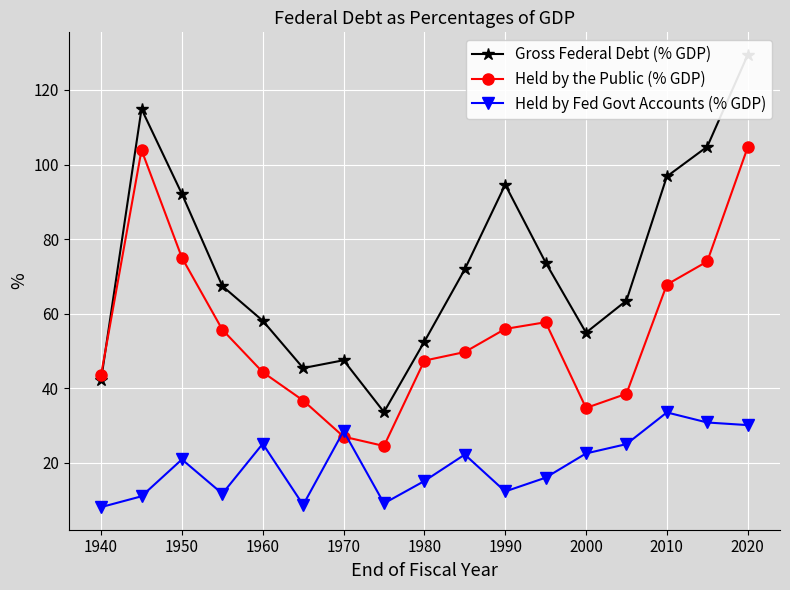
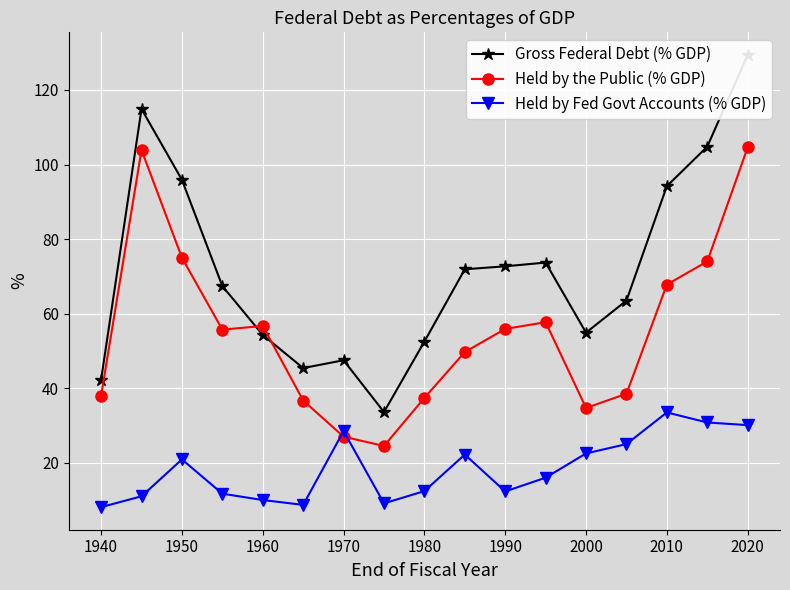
  {
    "Gross Federal Debt (% GDP)": {
      "1940": 42,
-     "1950": 92,
-     "1960": 58,
+     "1950": 96,
+     "1960": 54,
      "1970": 48,
      "1980": 53,
-     "1990": 95,
+     "1990": 73,
      "2000": 55,
-     "2010": 97
+     "2010": 94
    },
    "Held by the Public (% GDP)": {
-     "1940": 44,
+     "1940": 38,
      "1950": 75,
-     "1960": 44,
+     "1960": 57,
      "1970": 27,
-     "1980": 47,
+     "1980": 37,
      "1990": 56,
      "2000": 35,
      "2010": 68,
      "2020": 105
    },
    "Held by Fed Govt Accounts (% GDP)": {
      "1940": 8,
      "1950": 21,
-     "1960": 25,
+     "1960": 10,
      "1970": 29,
-     "1980": 15,
+     "1980": 12,
      "1990": 12,
      "2000": 23,
      "2010": 34,
      "2020": 30
    }
  }
